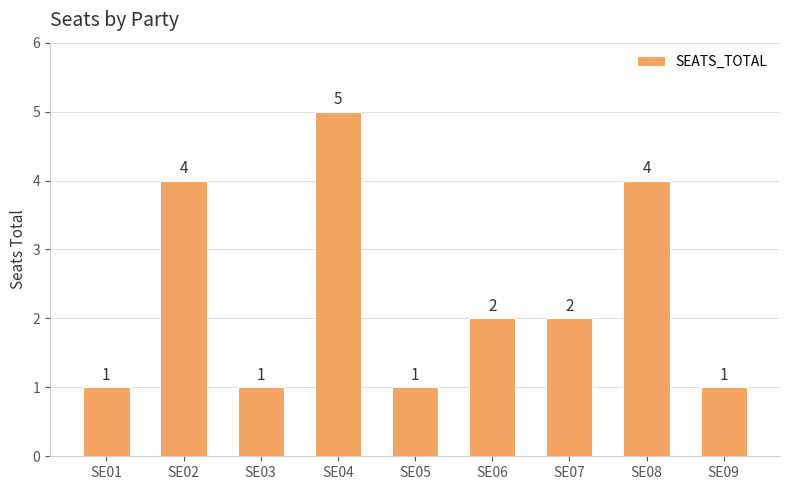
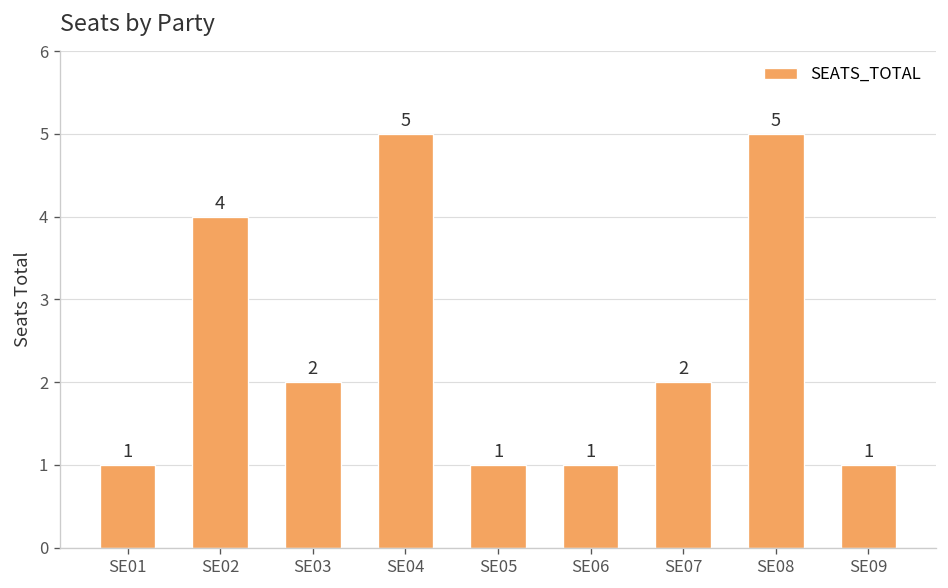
  {
    "SE01": 1,
    "SE02": 4,
-   "SE03": 1,
+   "SE03": 2,
    "SE04": 5,
    "SE05": 1,
-   "SE06": 2,
+   "SE06": 1,
    "SE07": 2,
-   "SE08": 4,
+   "SE08": 5,
    "SE09": 1
  }
